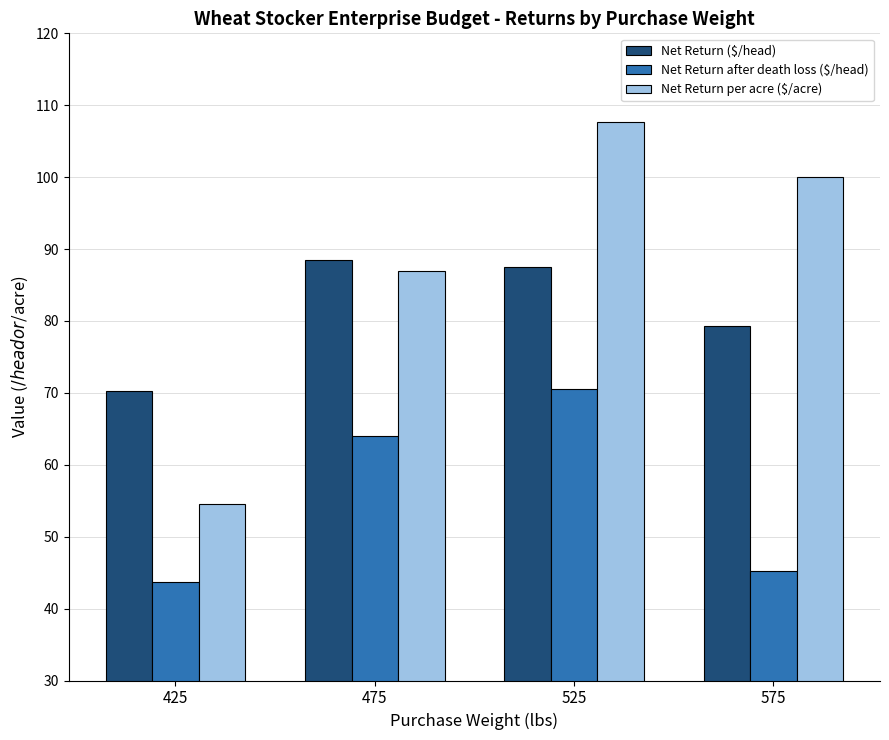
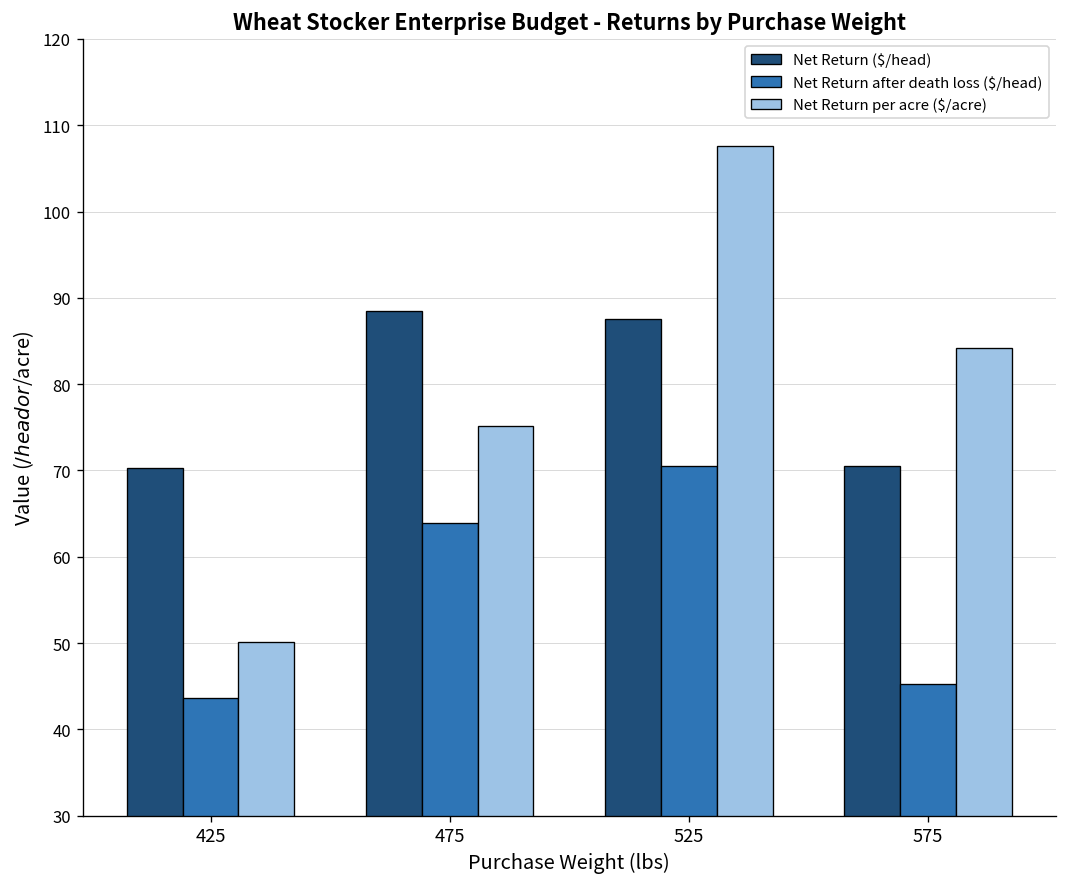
  {
    "Net Return ($/head)": {
      "425": 70,
      "475": 89,
      "525": 88,
-     "575": 79
+     "575": 71
    },
    "Net Return after death loss ($/head)": {
      "425": 44,
      "475": 64,
      "525": 71,
      "575": 45
    },
    "Net Return per acre ($/acre)": {
-     "425": 55,
-     "475": 87,
+     "425": 50,
+     "475": 75,
      "525": 108,
-     "575": 100
+     "575": 84
    }
  }
